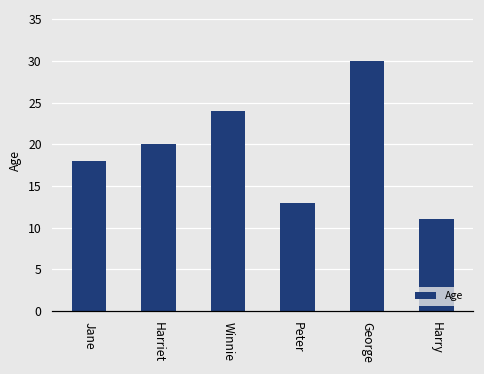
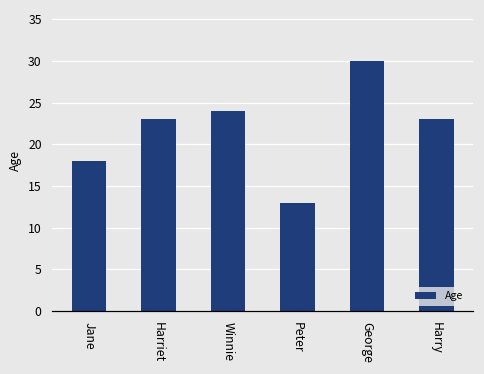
  {
    "Jane": 18,
-   "Harriet": 20,
+   "Harriet": 23,
    "Winnie": 24,
    "Peter": 13,
    "George": 30,
-   "Harry": 11
+   "Harry": 23
  }
